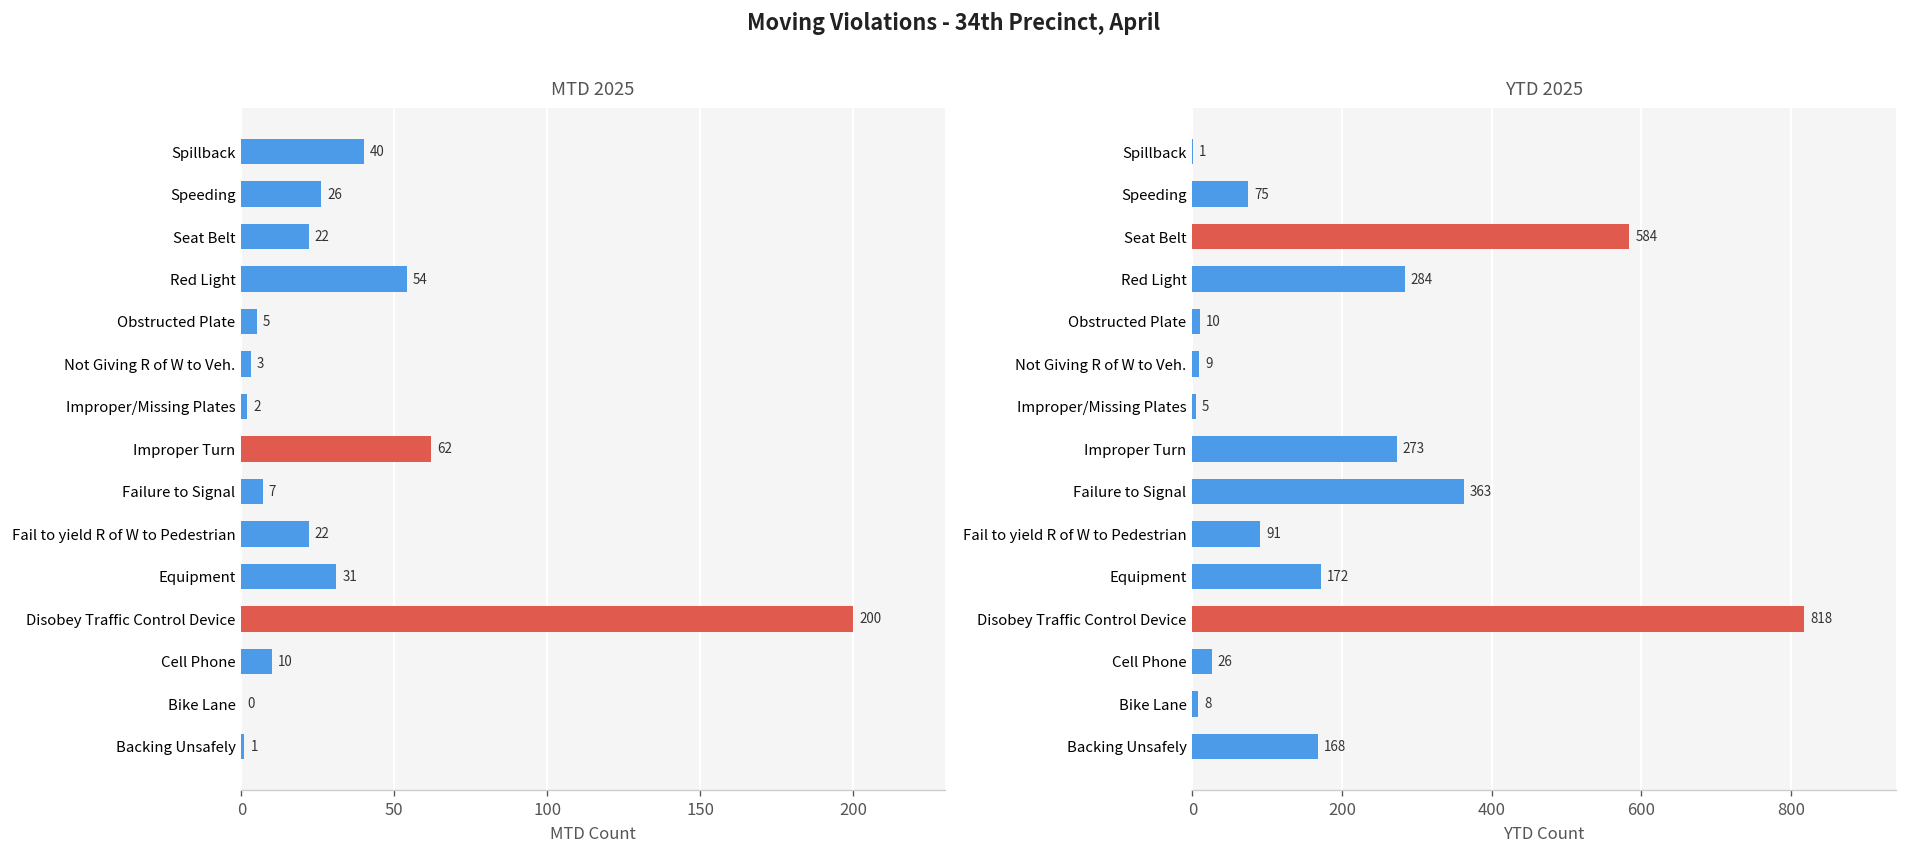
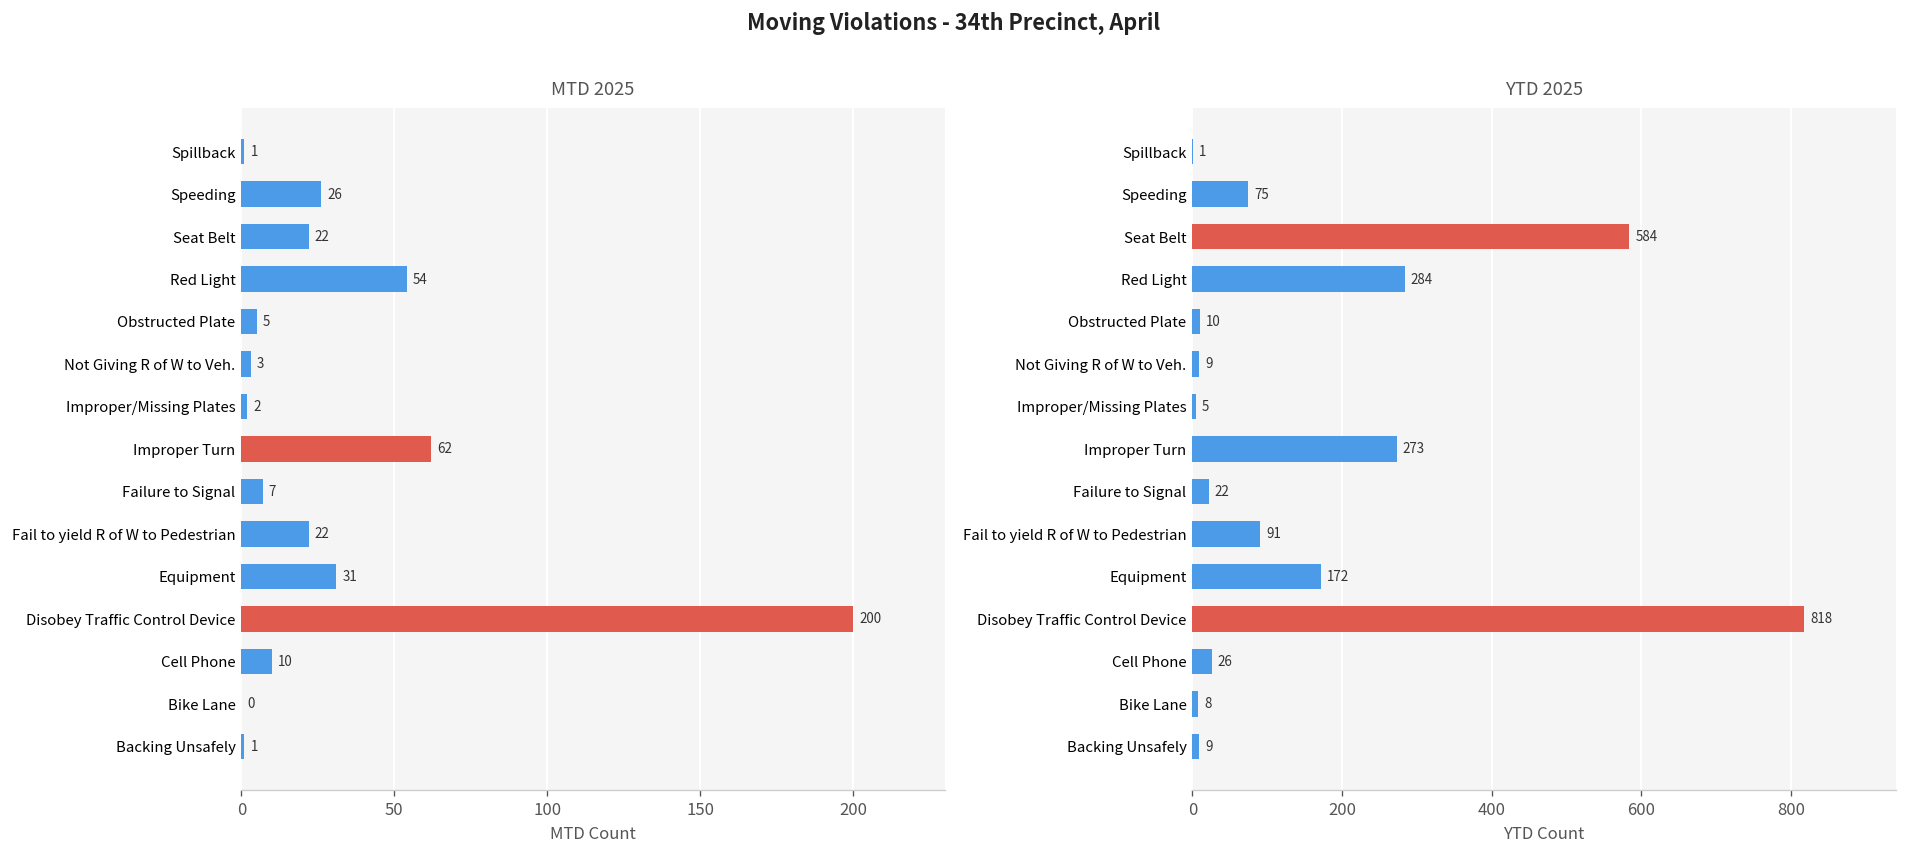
  {
    "MTD 2025": {
-     "Spillback": 40,
+     "Spillback": 1,
      "Speeding": 26,
      "Seat Belt": 22,
      "Red Light": 54,
      "Obstructed Plate": 5,
      "Not Giving R of W to Veh.": 3,
      "Improper/Missing Plates": 2,
      "Improper Turn": 62,
      "Failure to Signal": 7,
      "Fail to yield R of W to Pedestrian": 22,
      "Equipment": 31,
      "Disobey Traffic Control Device": 200,
      "Cell Phone": 10,
      "Bike Lane": 0,
      "Backing Unsafely": 1
    },
    "YTD 2025": {
      "Spillback": 1,
      "Speeding": 75,
      "Seat Belt": 584,
      "Red Light": 284,
      "Obstructed Plate": 10,
      "Not Giving R of W to Veh.": 9,
      "Improper/Missing Plates": 5,
      "Improper Turn": 273,
-     "Failure to Signal": 363,
+     "Failure to Signal": 22,
      "Fail to yield R of W to Pedestrian": 91,
      "Equipment": 172,
      "Disobey Traffic Control Device": 818,
      "Cell Phone": 26,
      "Bike Lane": 8,
-     "Backing Unsafely": 168
+     "Backing Unsafely": 9
    }
  }
